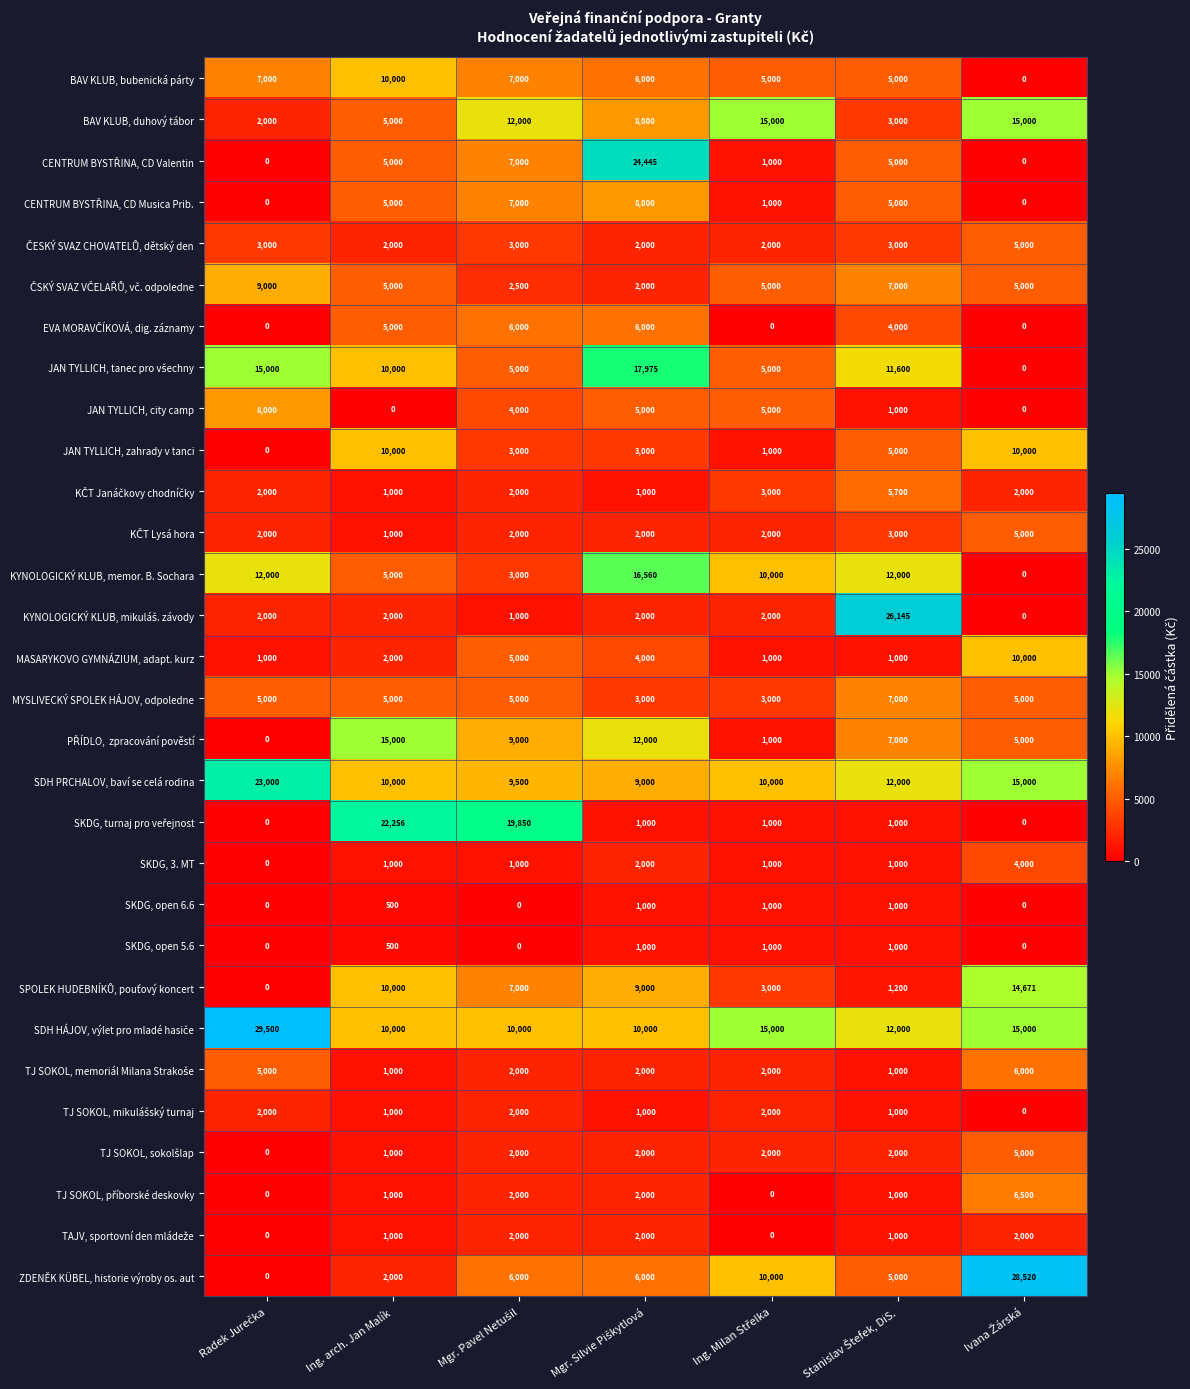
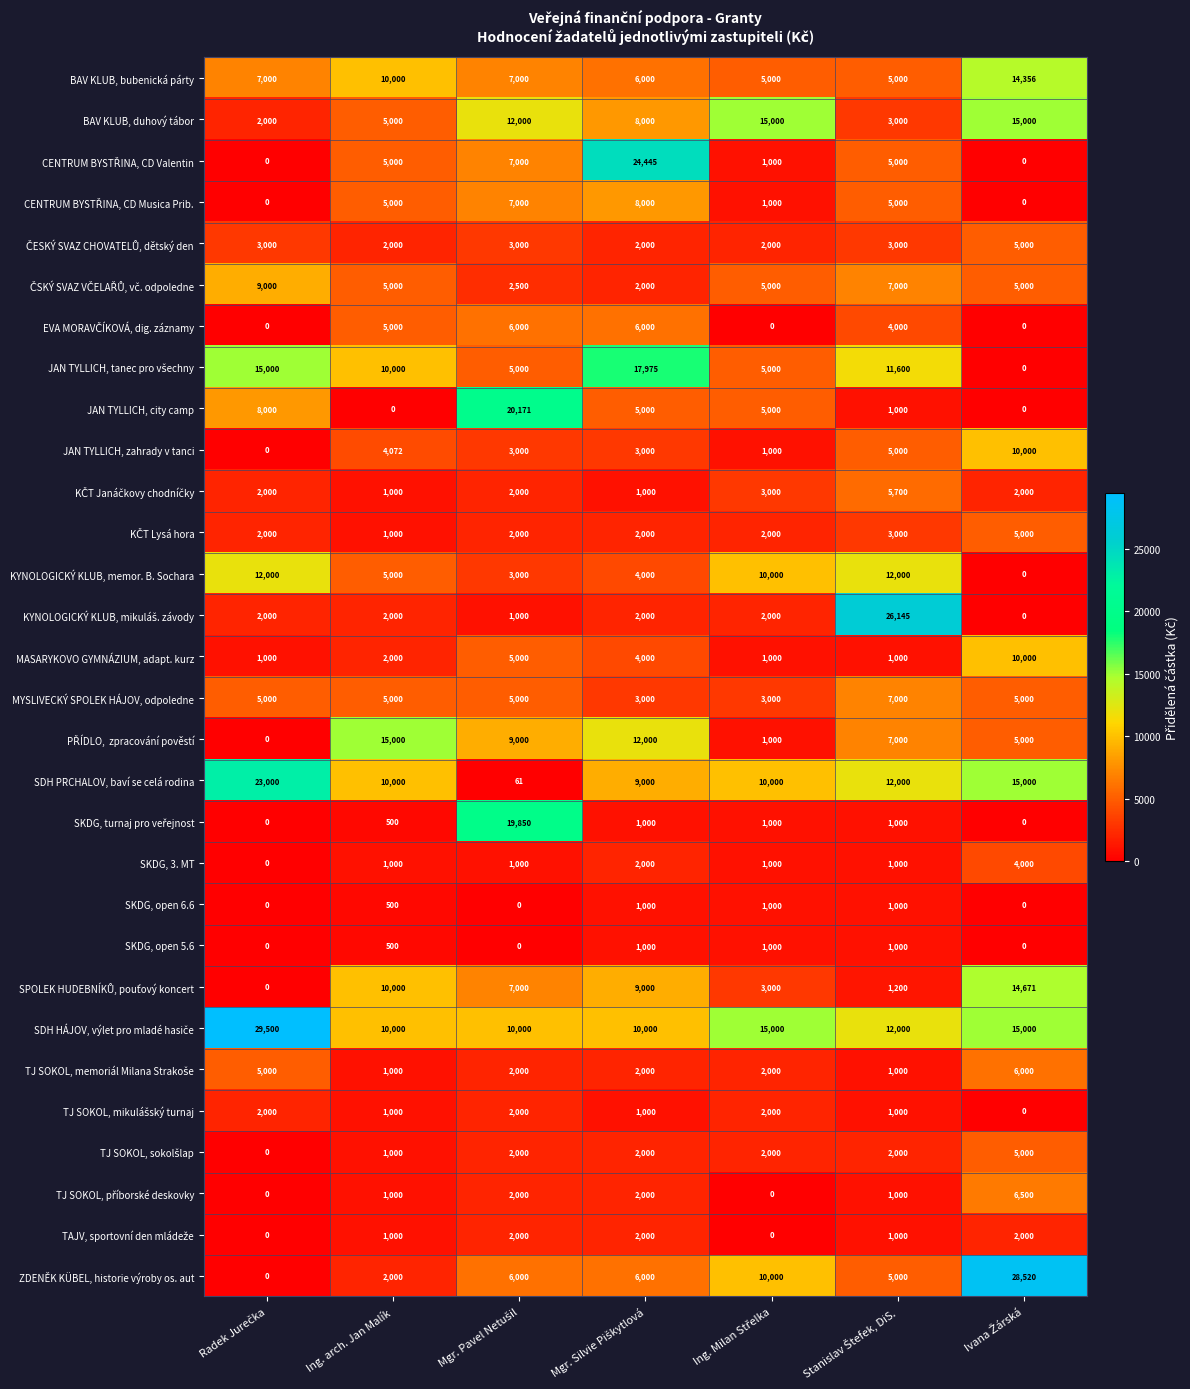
  {
    "BAV KLUB, bubenická párty": {
      "Radek Jurečka": "7,000",
      "Ing. arch. Jan Malík": "10,000",
      "Mgr. Pavel Netušil": "7,000",
      "Mgr. Silvie Piškytlová": "6,000",
      "Ing. Milan Střelka": "5,000",
      "Stanislav Štefek, DiS.": "5,000",
-     "Ivana Žárská": "0"
+     "Ivana Žárská": "14,356"
    },
    "JAN TYLLICH, city camp": {
      "Radek Jurečka": "8,000",
      "Ing. arch. Jan Malík": "0",
-     "Mgr. Pavel Netušil": "4,000",
+     "Mgr. Pavel Netušil": "20,171",
      "Mgr. Silvie Piškytlová": "5,000",
      "Ing. Milan Střelka": "5,000",
      "Stanislav Štefek, DiS.": "1,000",
      "Ivana Žárská": "0"
    },
    "JAN TYLLICH, zahrady v tanci": {
      "Radek Jurečka": "0",
-     "Ing. arch. Jan Malík": "10,000",
+     "Ing. arch. Jan Malík": "4,072",
      "Mgr. Pavel Netušil": "3,000",
      "Mgr. Silvie Piškytlová": "3,000",
      "Ing. Milan Střelka": "1,000",
      "Stanislav Štefek, DiS.": "5,000",
      "Ivana Žárská": "10,000"
    },
    "KYNOLOGICKÝ KLUB, memor. B. Sochara": {
      "Radek Jurečka": "12,000",
      "Ing. arch. Jan Malík": "5,000",
      "Mgr. Pavel Netušil": "3,000",
-     "Mgr. Silvie Piškytlová": "16,560",
+     "Mgr. Silvie Piškytlová": "4,000",
      "Ing. Milan Střelka": "10,000",
      "Stanislav Štefek, DiS.": "12,000",
      "Ivana Žárská": "0"
    },
    "SDH PRCHALOV, baví se celá rodina": {
      "Radek Jurečka": "23,000",
      "Ing. arch. Jan Malík": "10,000",
-     "Mgr. Pavel Netušil": "9,500",
+     "Mgr. Pavel Netušil": "61",
      "Mgr. Silvie Piškytlová": "9,000",
      "Ing. Milan Střelka": "10,000",
      "Stanislav Štefek, DiS.": "12,000",
      "Ivana Žárská": "15,000"
    },
    "SKDG, turnaj pro veřejnost": {
      "Radek Jurečka": "0",
-     "Ing. arch. Jan Malík": "22,256",
+     "Ing. arch. Jan Malík": "500",
      "Mgr. Pavel Netušil": "19,850",
      "Mgr. Silvie Piškytlová": "1,000",
      "Ing. Milan Střelka": "1,000",
      "Stanislav Štefek, DiS.": "1,000",
      "Ivana Žárská": "0"
    }
  }
